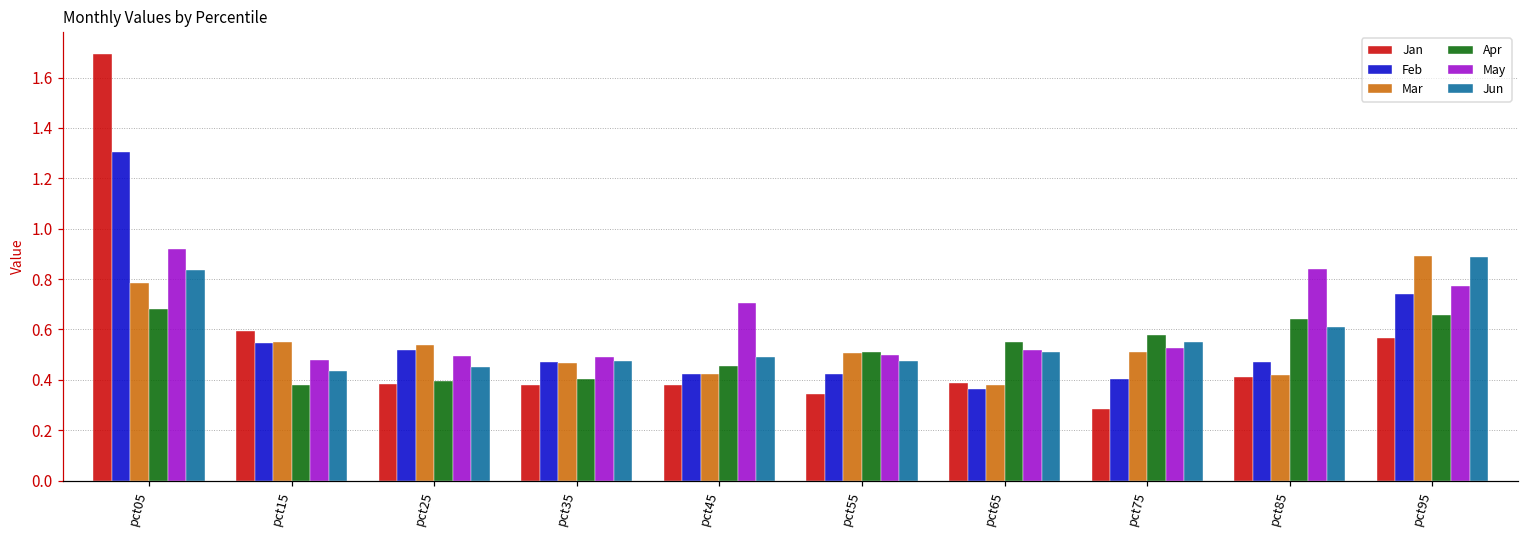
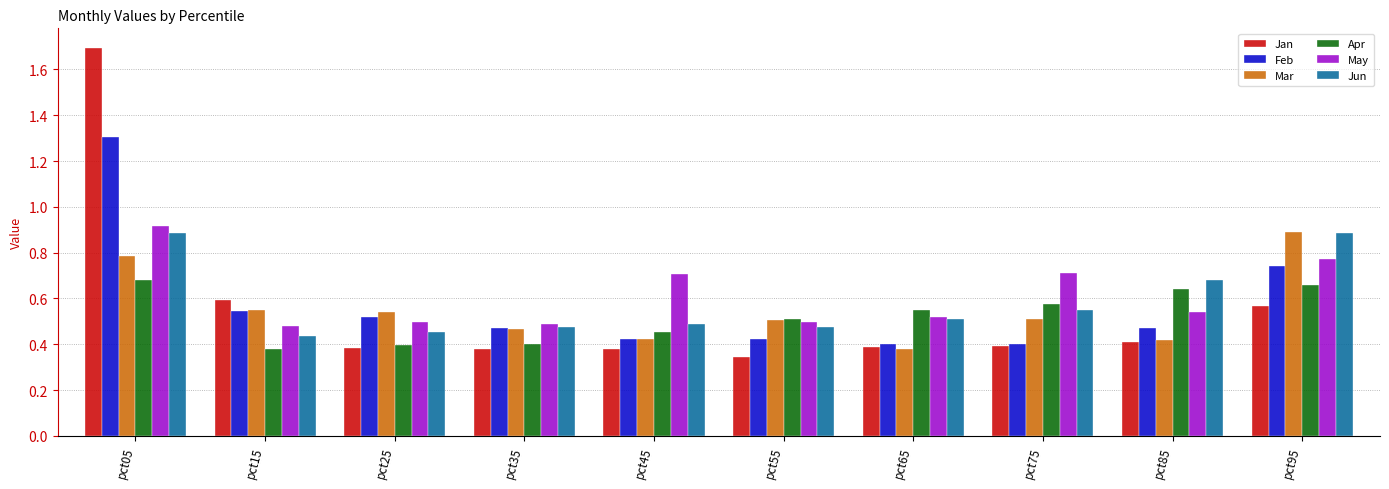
  {
    "Jan": {
      "pct05": 1.69,
      "pct15": 0.59,
      "pct25": 0.38,
      "pct35": 0.38,
      "pct45": 0.38,
      "pct55": 0.34,
      "pct65": 0.39,
-     "pct75": 0.29,
+     "pct75": 0.39,
      "pct85": 0.41,
      "pct95": 0.57
    },
    "Feb": {
      "pct05": 1.30,
      "pct15": 0.55,
      "pct25": 0.52,
      "pct35": 0.47,
      "pct45": 0.42,
      "pct55": 0.42,
-     "pct65": 0.36,
+     "pct65": 0.40,
      "pct75": 0.40,
      "pct85": 0.47,
      "pct95": 0.74
    },
    "Mar": {
      "pct05": 0.79,
      "pct15": 0.55,
      "pct25": 0.54,
      "pct35": 0.46,
      "pct45": 0.42,
      "pct55": 0.51,
      "pct65": 0.38,
      "pct75": 0.51,
      "pct85": 0.42,
      "pct95": 0.89
    },
    "Apr": {
      "pct05": 0.68,
      "pct15": 0.38,
      "pct25": 0.40,
      "pct35": 0.40,
      "pct45": 0.45,
      "pct55": 0.51,
      "pct65": 0.55,
      "pct75": 0.58,
      "pct85": 0.64,
      "pct95": 0.66
    },
    "May": {
      "pct05": 0.92,
      "pct15": 0.48,
      "pct25": 0.50,
      "pct35": 0.49,
      "pct45": 0.70,
      "pct55": 0.50,
      "pct65": 0.52,
-     "pct75": 0.52,
-     "pct85": 0.84,
+     "pct75": 0.71,
+     "pct85": 0.54,
      "pct95": 0.77
    },
    "Jun": {
-     "pct05": 0.84,
+     "pct05": 0.89,
      "pct15": 0.44,
      "pct25": 0.45,
      "pct35": 0.47,
      "pct45": 0.49,
      "pct55": 0.48,
      "pct65": 0.51,
      "pct75": 0.55,
-     "pct85": 0.61,
+     "pct85": 0.68,
      "pct95": 0.89
    }
  }
